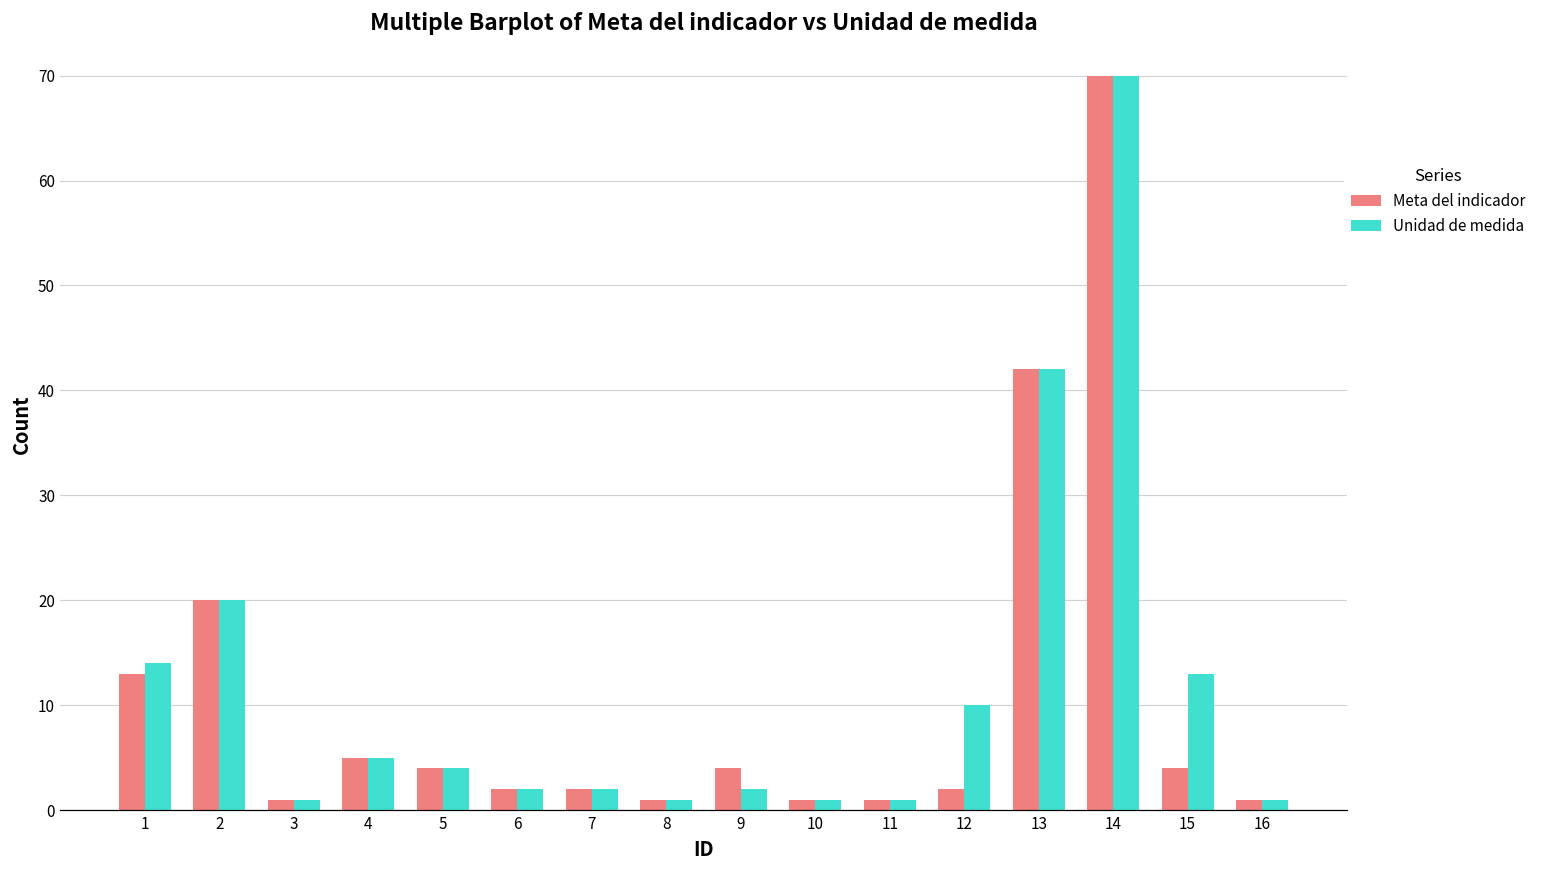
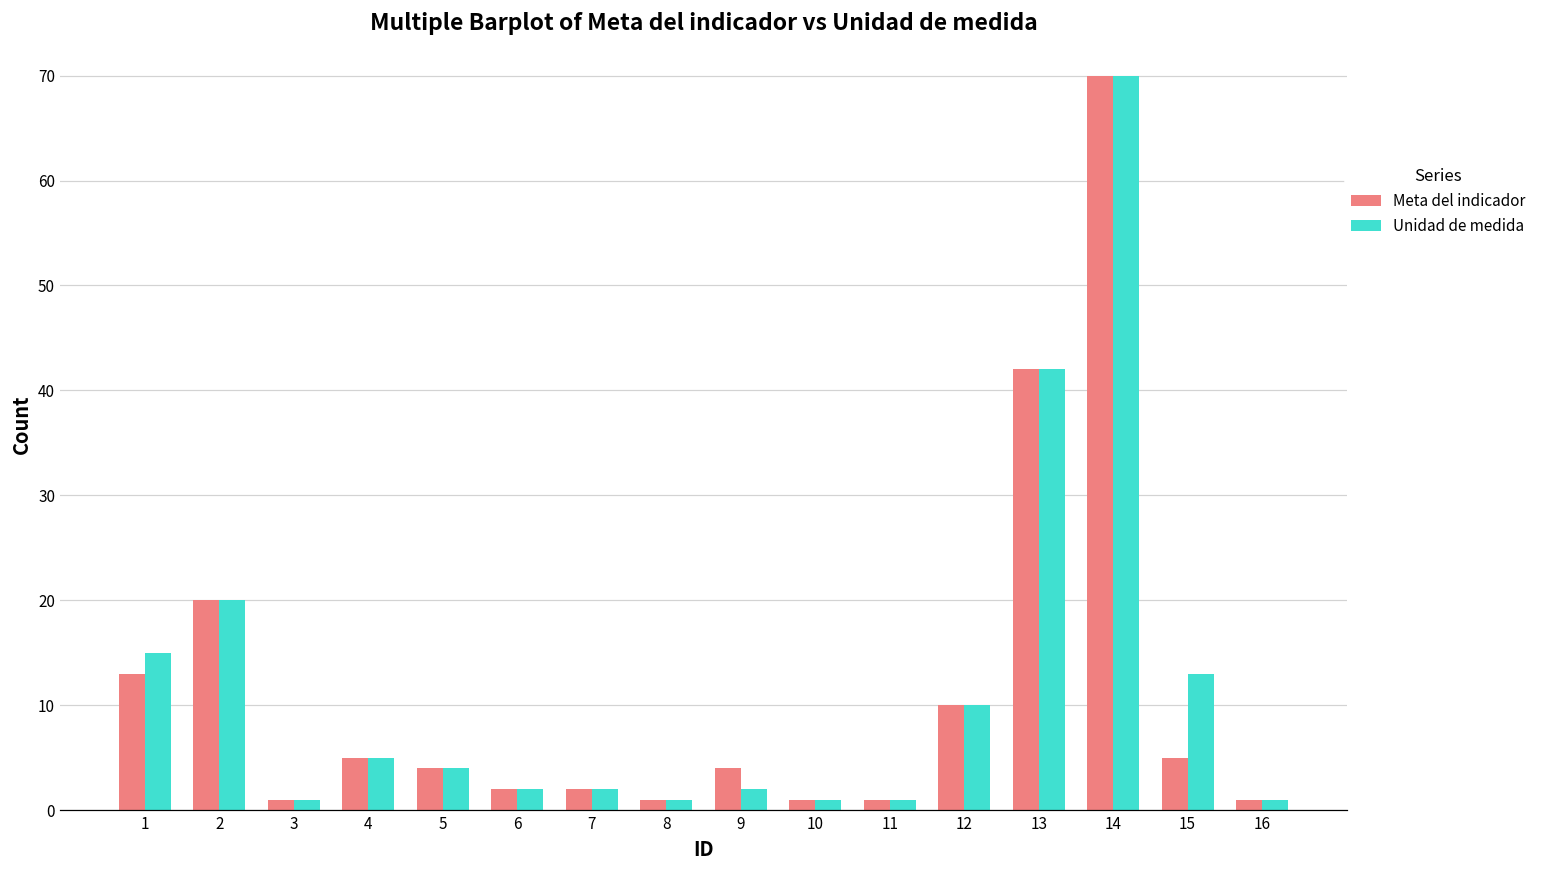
  {
    "Meta del indicador": {
      "1": 13,
      "2": 20,
      "3": 1,
      "4": 5,
      "5": 4,
      "6": 2,
      "7": 2,
      "8": 1,
      "9": 4,
      "10": 1,
      "11": 1,
-     "12": 2,
+     "12": 10,
      "13": 42,
      "14": 70,
-     "15": 4,
+     "15": 5,
      "16": 1
    },
    "Unidad de medida": {
-     "1": 14,
+     "1": 15,
      "2": 20,
      "3": 1,
      "4": 5,
      "5": 4,
      "6": 2,
      "7": 2,
      "8": 1,
      "9": 2,
      "10": 1,
      "11": 1,
      "12": 10,
      "13": 42,
      "14": 70,
      "15": 13,
      "16": 1
    }
  }
